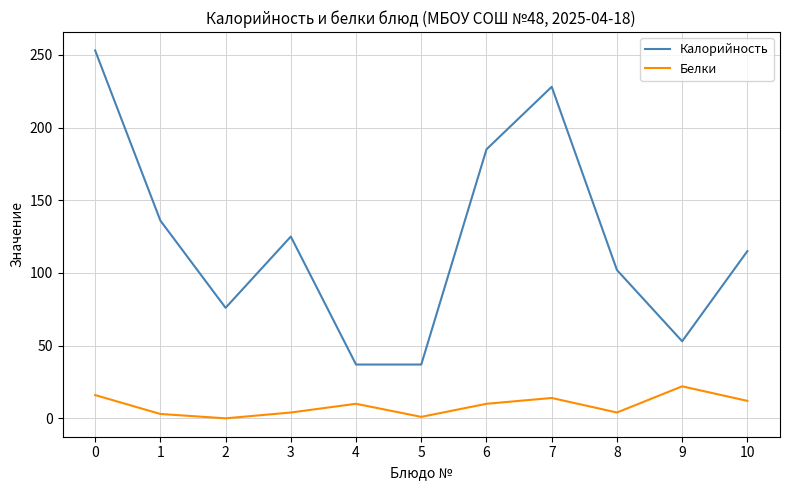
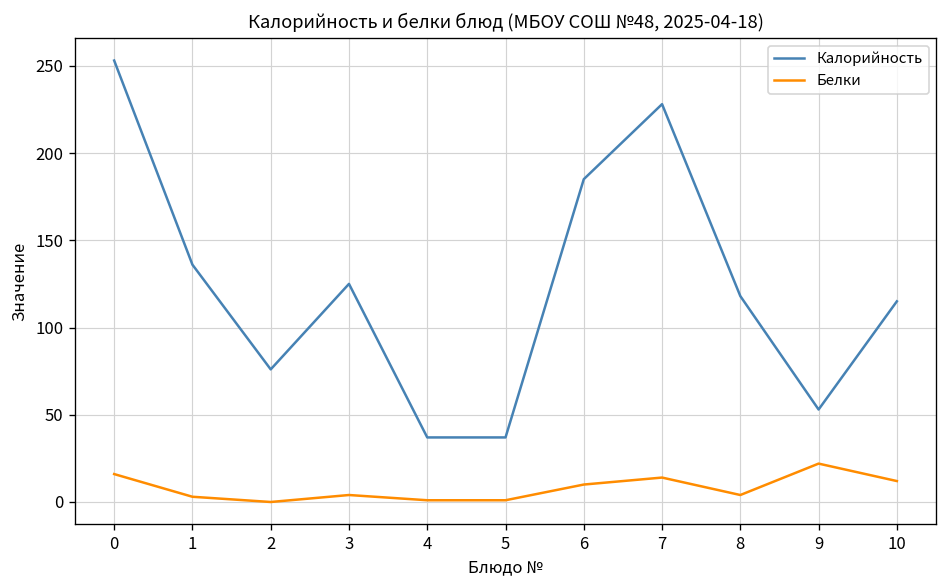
  {
    "Калорийность": {
      "0": 253,
      "1": 136,
      "2": 76,
      "3": 125,
      "4": 37,
      "5": 37,
      "6": 185,
      "7": 228,
-     "8": 102,
+     "8": 118,
      "9": 53,
      "10": 115
    },
    "Белки": {
      "0": 16,
      "1": 3,
      "2": 0,
      "3": 4,
-     "4": 10,
+     "4": 1,
      "5": 1,
      "6": 10,
      "7": 14,
      "8": 4,
      "9": 22,
      "10": 12
    }
  }
